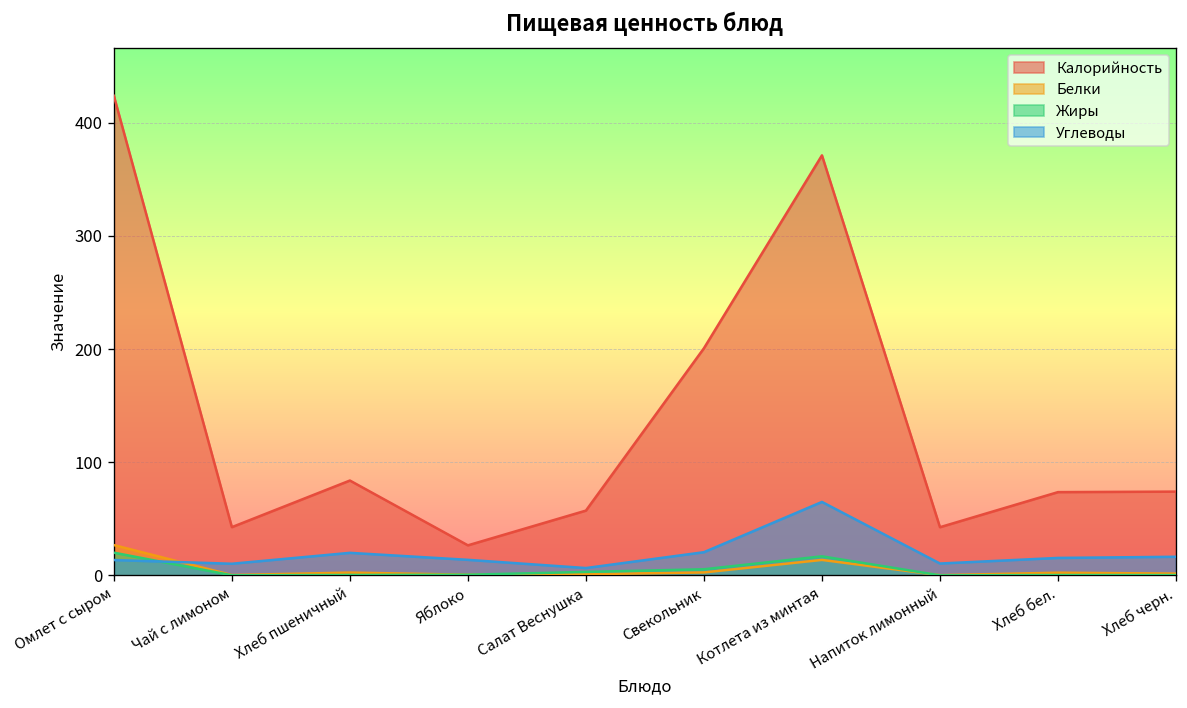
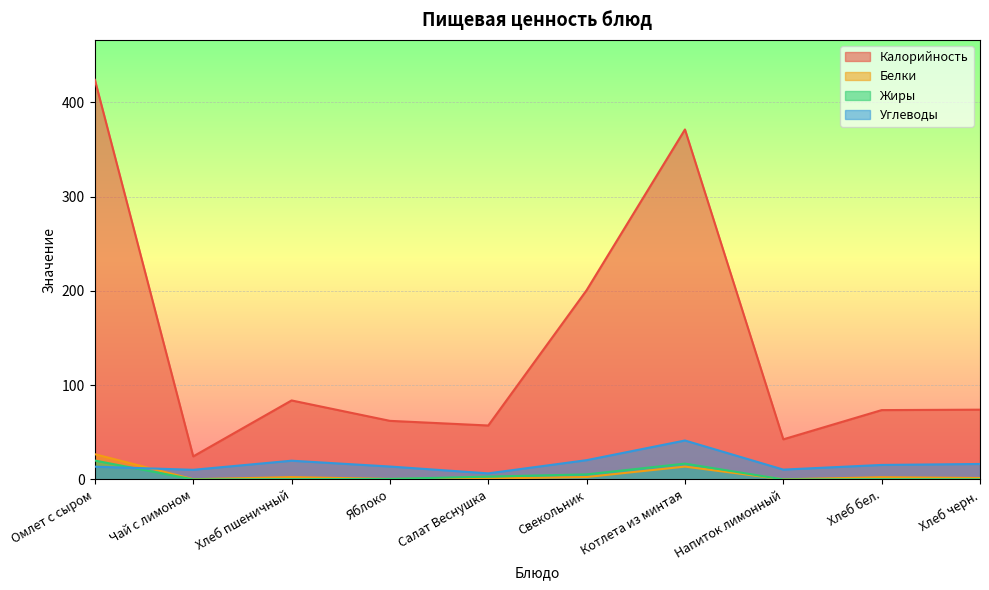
  {
    "Калорийность": {
      "Омлет с сыром": 420,
-     "Чай с лимоном": 40,
+     "Чай с лимоном": 20,
      "Хлеб пшеничный": 80,
-     "Яблоко": 30,
+     "Яблоко": 60,
      "Салат Веснушка": 60,
      "Свекольник": 200,
      "Котлета из минтая": 370,
      "Напиток лимонный": 40,
      "Хлеб бел.": 70,
      "Хлеб черн.": 70
    },
    "Белки": {
      "Омлет с сыром": 30,
      "Свекольник": 0,
      "Котлета из минтая": 10
    },
    "Жиры": {
      "Омлет с сыром": 20,
      "Свекольник": 10,
      "Котлета из минтая": 20
    },
    "Углеводы": {
      "Омлет с сыром": 10,
      "Чай с лимоном": 10,
      "Хлеб пшеничный": 20,
      "Яблоко": 10,
      "Салат Веснушка": 10,
      "Свекольник": 20,
-     "Котлета из минтая": 60,
+     "Котлета из минтая": 40,
      "Напиток лимонный": 10,
      "Хлеб бел.": 20,
      "Хлеб черн.": 20
    }
  }
